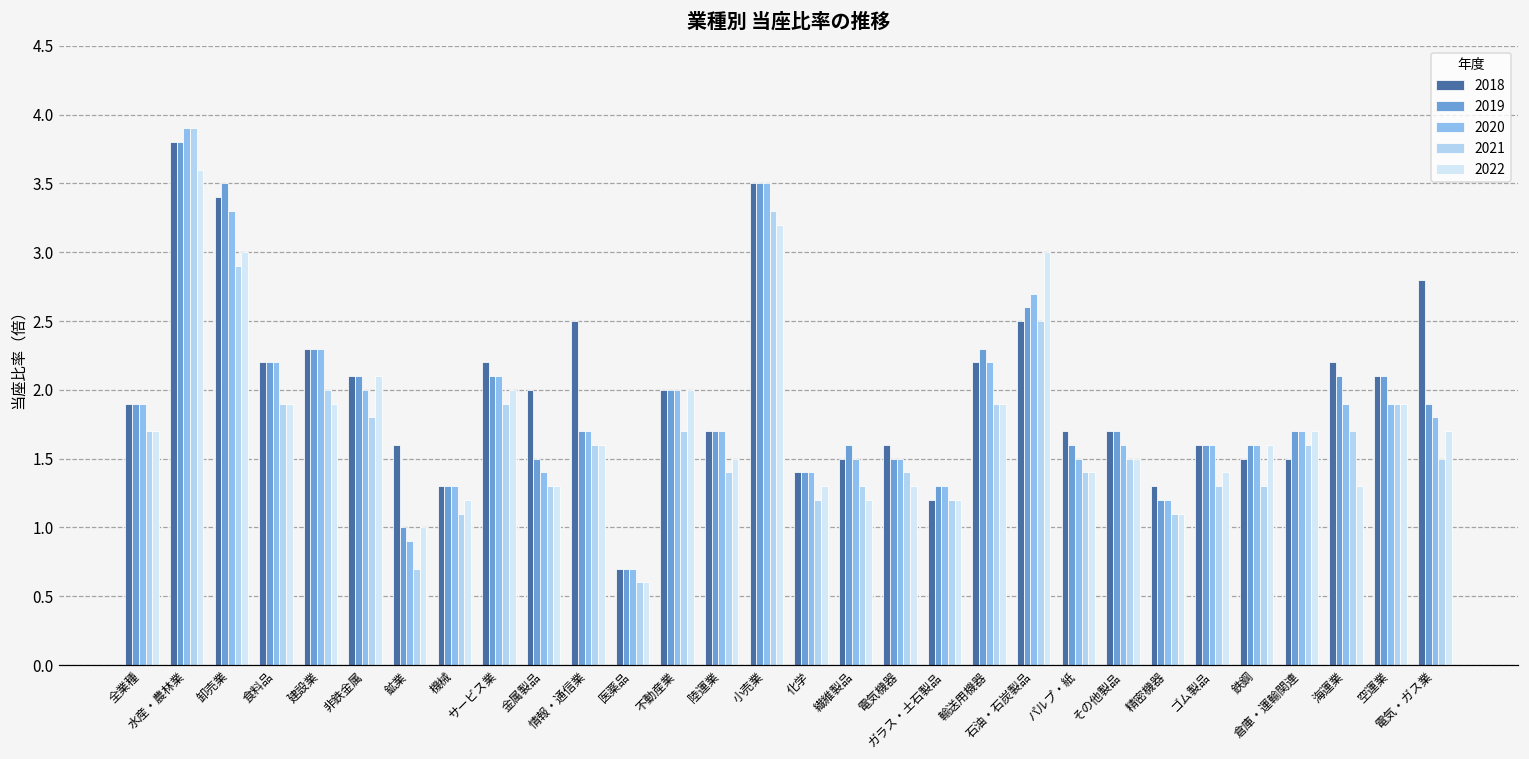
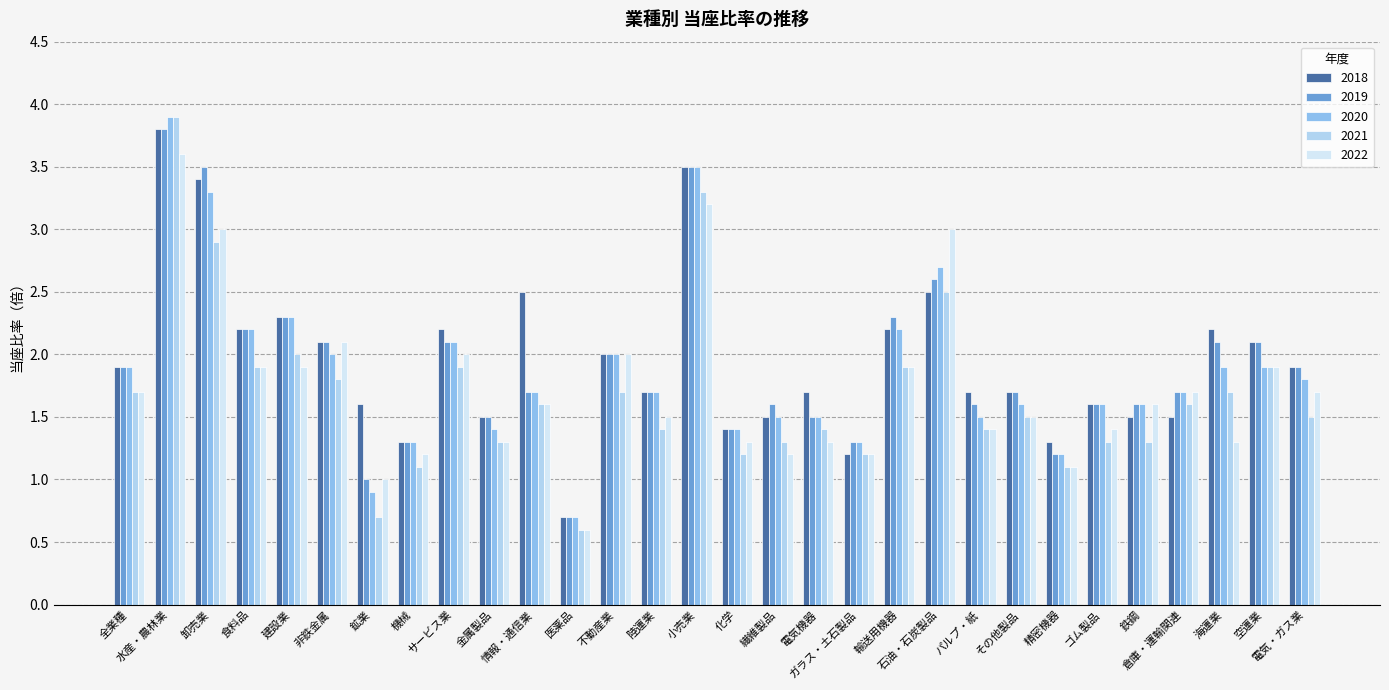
  {
    "2018": {
      "全業種": 1.9,
      "水産・農林業": 3.8,
      "卸売業": 3.4,
      "食料品": 2.2,
      "建設業": 2.3,
      "非鉄金属": 2.1,
      "鉱業": 1.6,
      "機械": 1.3,
      "サービス業": 2.2,
-     "金属製品": 2.0,
+     "金属製品": 1.5,
      "情報・通信業": 2.5,
      "医薬品": 0.7,
      "不動産業": 2.0,
      "陸運業": 1.7,
      "小売業": 3.5,
      "化学": 1.4,
      "繊維製品": 1.5,
-     "電気機器": 1.6,
+     "電気機器": 1.7,
      "ガラス・土石製品": 1.2,
      "輸送用機器": 2.2,
      "石油・石炭製品": 2.5,
      "パルプ・紙": 1.7,
      "その他製品": 1.7,
      "精密機器": 1.3,
      "ゴム製品": 1.6,
      "鉄鋼": 1.5,
      "倉庫・運輸関連": 1.5,
      "海運業": 2.2,
      "空運業": 2.1,
-     "電気・ガス業": 2.8
+     "電気・ガス業": 1.9
    }
  }
